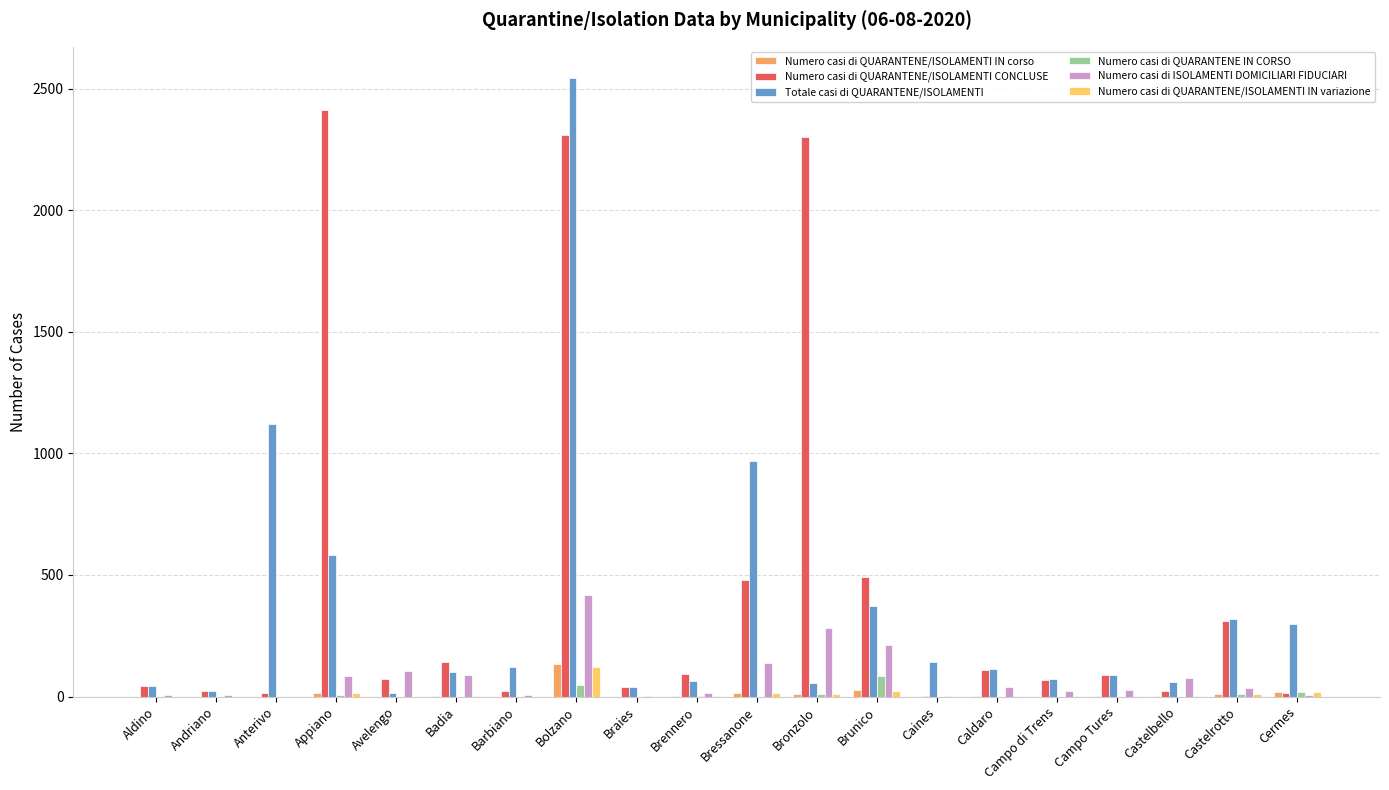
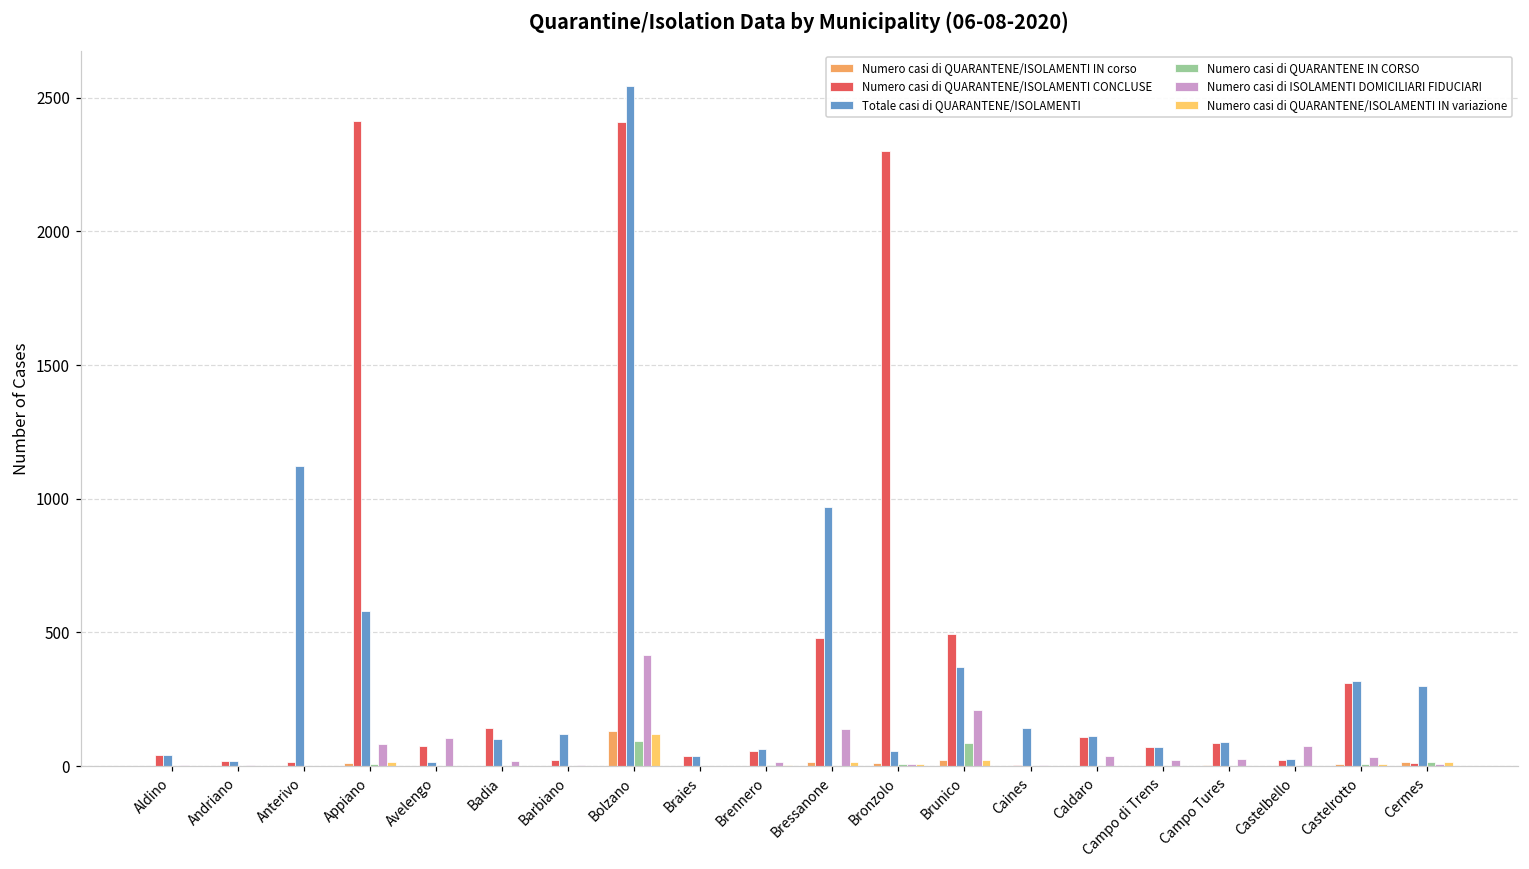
  {
    "Numero casi di QUARANTENE/ISOLAMENTI CONCLUSE": {
      "Aldino": 40,
      "Andriano": 20,
      "Anterivo": 20,
      "Appiano": 2410,
      "Avelengo": 70,
      "Badia": 140,
      "Barbiano": 20,
-     "Bolzano": 2310,
+     "Bolzano": 2410,
      "Braies": 40,
-     "Brennero": 90,
+     "Brennero": 60,
      "Bressanone": 480,
      "Bronzolo": 2300,
      "Brunico": 490,
      "Caldaro": 110,
      "Campo di Trens": 70,
      "Campo Tures": 90,
      "Castelbello": 20,
      "Castelrotto": 310,
      "Cermes": 10
    },
    "Totale casi di QUARANTENE/ISOLAMENTI": {
      "Aldino": 40,
      "Andriano": 20,
      "Anterivo": 1120,
      "Appiano": 580,
      "Avelengo": 10,
      "Badia": 100,
      "Barbiano": 120,
      "Bolzano": 2550,
      "Braies": 40,
      "Brennero": 60,
      "Bressanone": 970,
      "Bronzolo": 60,
      "Brunico": 370,
      "Caines": 140,
      "Caldaro": 110,
      "Campo di Trens": 70,
      "Campo Tures": 90,
-     "Castelbello": 60,
+     "Castelbello": 30,
      "Castelrotto": 320,
      "Cermes": 300
    },
    "Numero casi di QUARANTENE IN CORSO": {
      "Aldino": 0,
      "Andriano": 0,
      "Anterivo": 0,
      "Avelengo": 0,
      "Badia": 0,
      "Barbiano": 0,
-     "Bolzano": 50,
+     "Bolzano": 100,
      "Braies": 0,
      "Bressanone": 0,
      "Brunico": 90,
      "Caines": 0,
      "Caldaro": 0,
      "Campo di Trens": 0,
      "Campo Tures": 0,
      "Castelbello": 0,
      "Cermes": 20
    },
    "Numero casi di ISOLAMENTI DOMICILIARI FIDUCIARI": {
      "Anterivo": 0,
      "Appiano": 80,
      "Avelengo": 110,
-     "Badia": 90,
+     "Badia": 20,
      "Bolzano": 420,
      "Brennero": 10,
      "Bressanone": 140,
-     "Bronzolo": 280,
+     "Bronzolo": 10,
      "Brunico": 210,
      "Caldaro": 40,
      "Campo di Trens": 20,
      "Campo Tures": 30,
      "Castelbello": 80,
      "Castelrotto": 40
    }
  }
